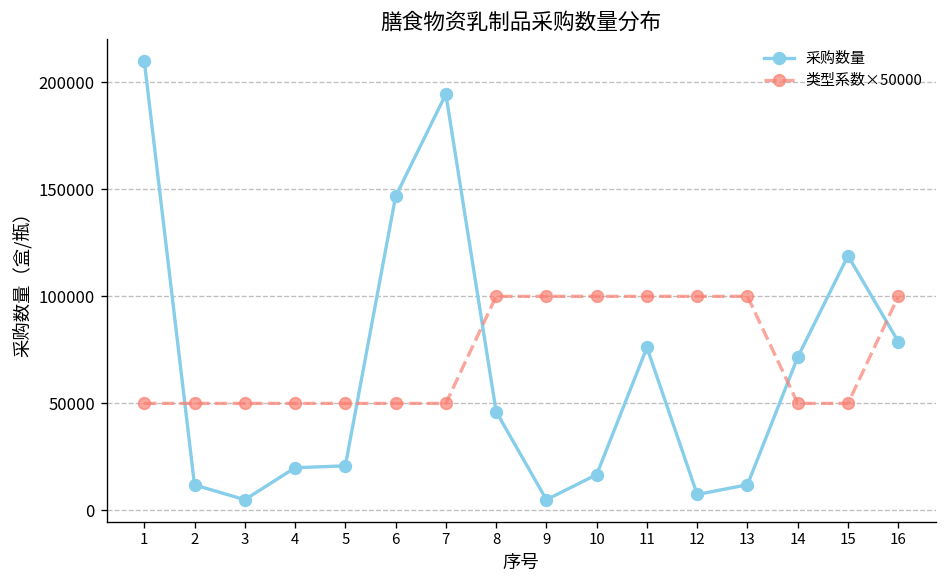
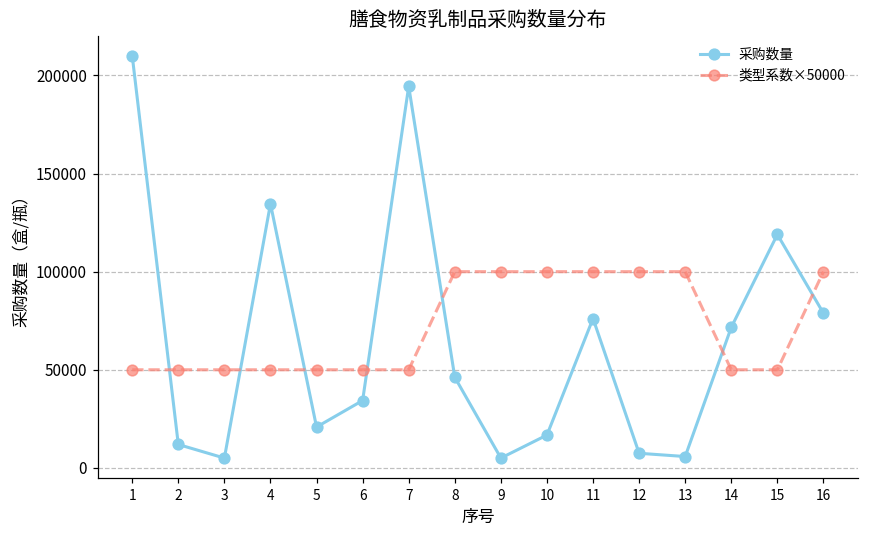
  {
    "采购数量": {
      "1": 210000,
      "2": 12000,
      "3": 5000,
-     "4": 20000,
+     "4": 135000,
      "5": 21000,
-     "6": 147000,
+     "6": 34000,
      "7": 194000,
      "8": 46000,
      "9": 5000,
      "10": 17000,
      "11": 76000,
      "12": 7000,
-     "13": 12000,
+     "13": 6000,
      "14": 72000,
      "15": 119000,
      "16": 79000
    },
    "类型系数×50000": {
      "1": 50000,
      "2": 50000,
      "3": 50000,
      "4": 50000,
      "5": 50000,
      "6": 50000,
      "7": 50000,
      "8": 100000,
      "9": 100000,
      "10": 100000,
      "11": 100000,
      "12": 100000,
      "13": 100000,
      "14": 50000,
      "15": 50000,
      "16": 100000
    }
  }
